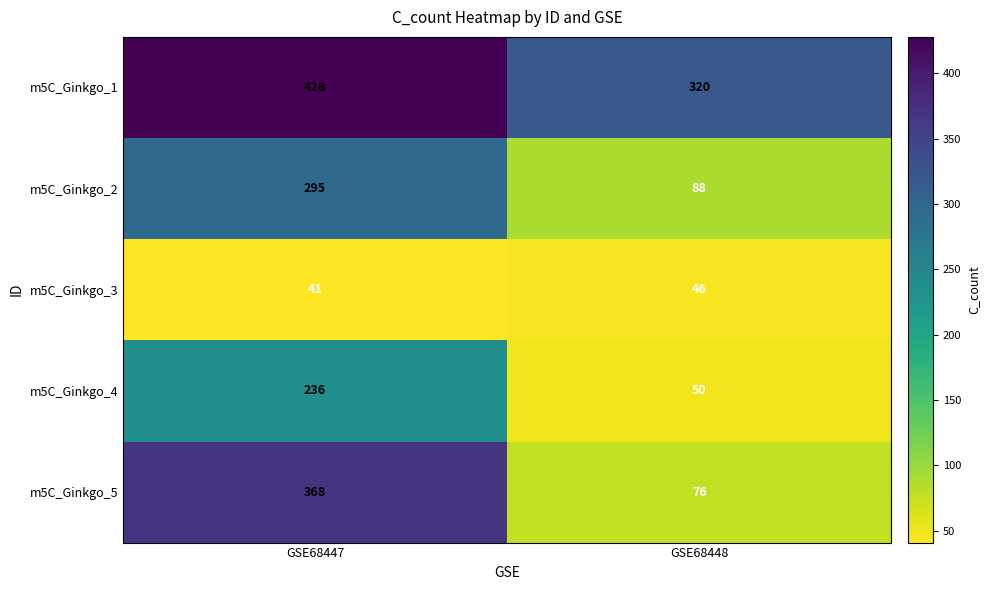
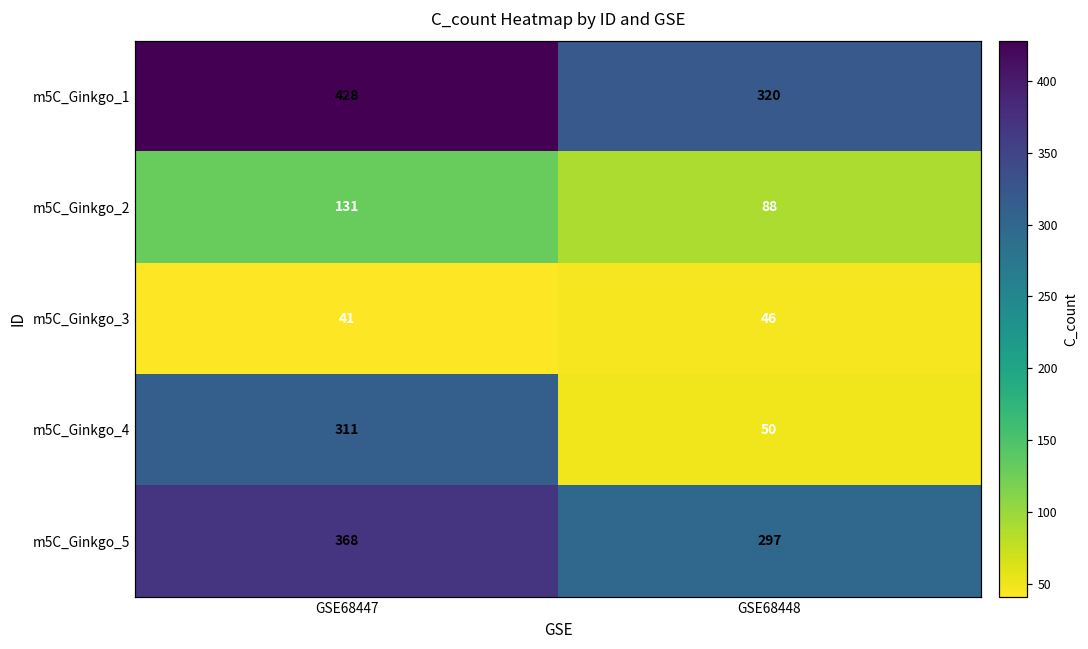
  {
    "m5C_Ginkgo_1": {
      "GSE68447": 428,
      "GSE68448": 320
    },
    "m5C_Ginkgo_2": {
-     "GSE68447": 295,
+     "GSE68447": 131,
      "GSE68448": 88
    },
    "m5C_Ginkgo_3": {
      "GSE68447": 41,
      "GSE68448": 46
    },
    "m5C_Ginkgo_4": {
-     "GSE68447": 236,
+     "GSE68447": 311,
      "GSE68448": 50
    },
    "m5C_Ginkgo_5": {
      "GSE68447": 368,
-     "GSE68448": 76
+     "GSE68448": 297
    }
  }
